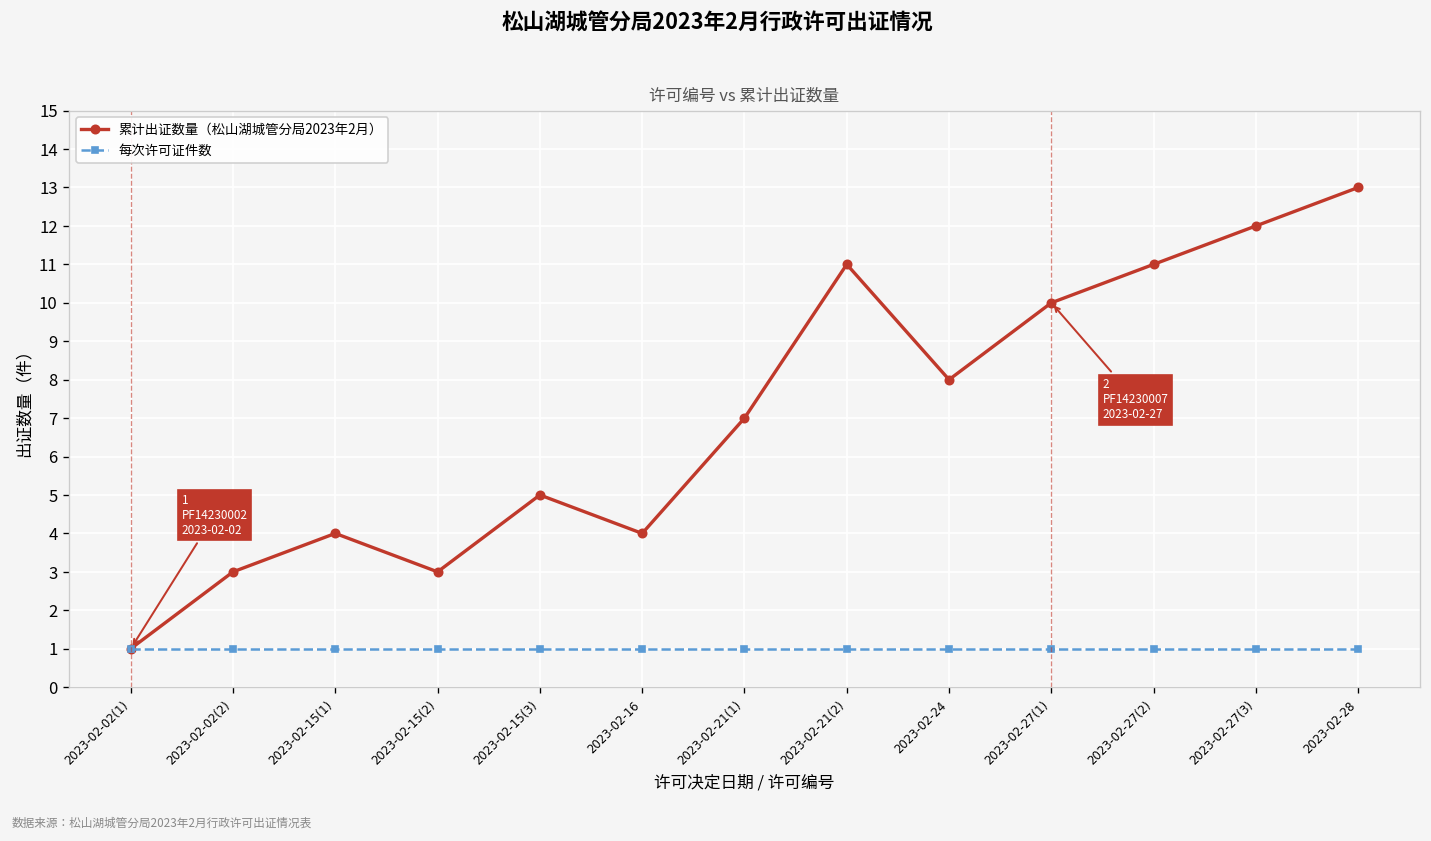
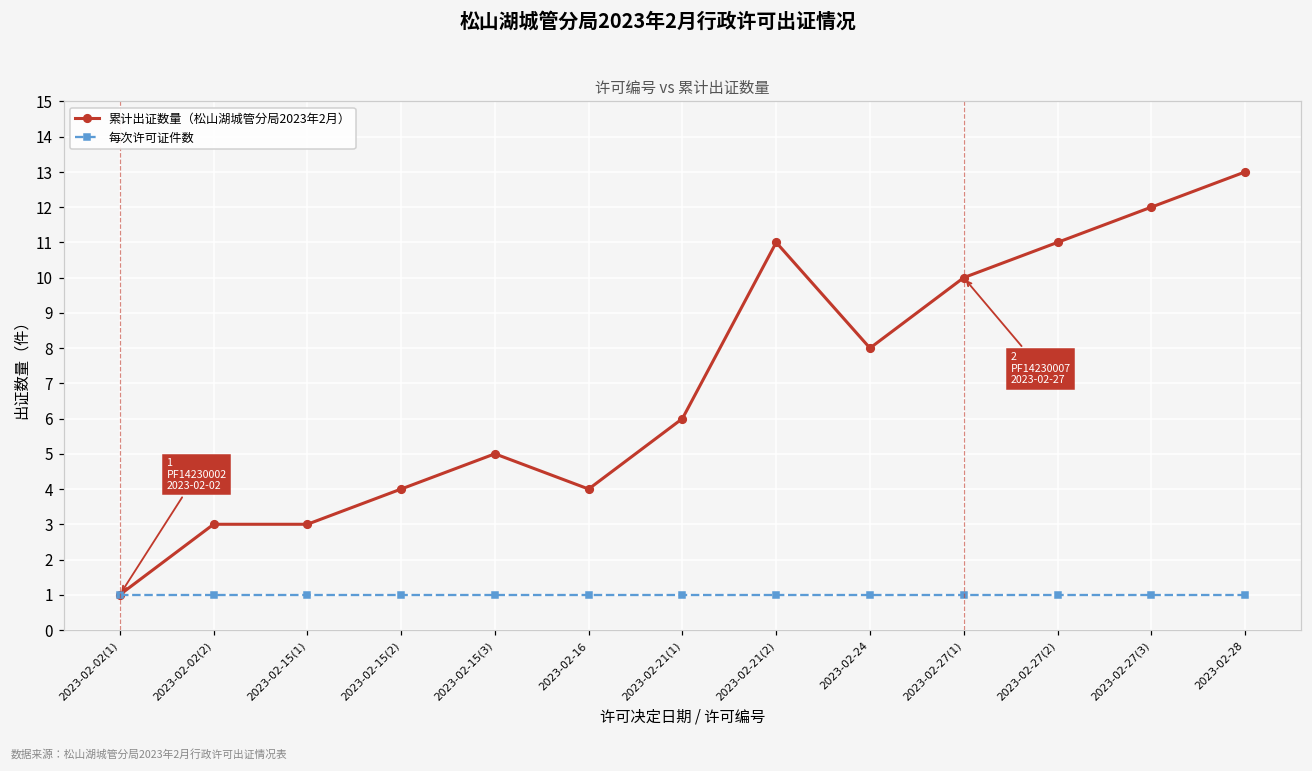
  {
    "累计出证数量（松山湖城管分局2023年2月）": {
      "2023-02-02(2)": 3,
-     "2023-02-15(1)": 4,
-     "2023-02-15(2)": 3,
+     "2023-02-15(1)": 3,
+     "2023-02-15(2)": 4,
      "2023-02-15(3)": 5,
      "2023-02-16": 4,
-     "2023-02-21(1)": 7,
+     "2023-02-21(1)": 6,
      "2023-02-21(2)": 11,
      "2023-02-24": 8,
      "2023-02-27(1)": 10,
      "2023-02-27(2)": 11,
      "2023-02-27(3)": 12,
      "2023-02-28": 13
    },
    "每次许可证件数": {
      "2023-02-02(2)": 1,
      "2023-02-15(1)": 1,
      "2023-02-15(2)": 1,
      "2023-02-15(3)": 1,
      "2023-02-16": 1,
      "2023-02-21(1)": 1,
      "2023-02-21(2)": 1,
      "2023-02-24": 1,
      "2023-02-27(1)": 1,
      "2023-02-27(2)": 1,
      "2023-02-27(3)": 1,
      "2023-02-28": 1
    }
  }
